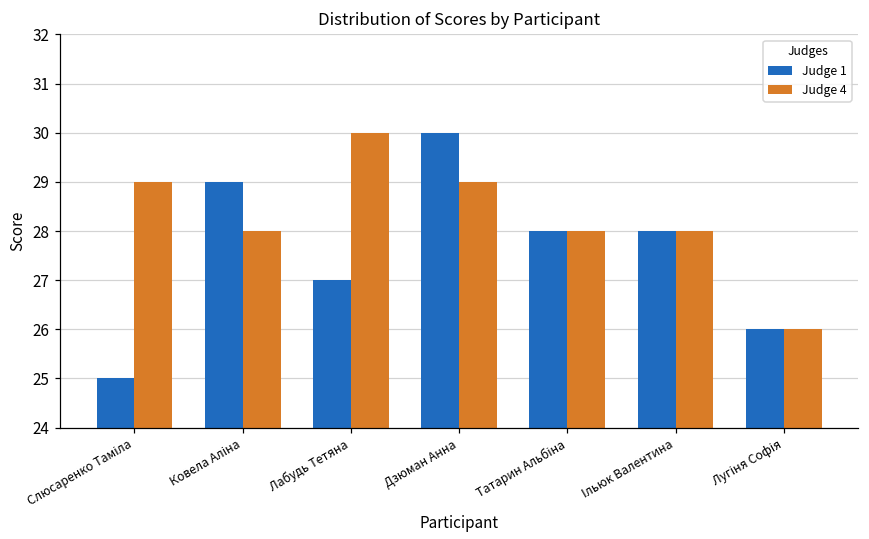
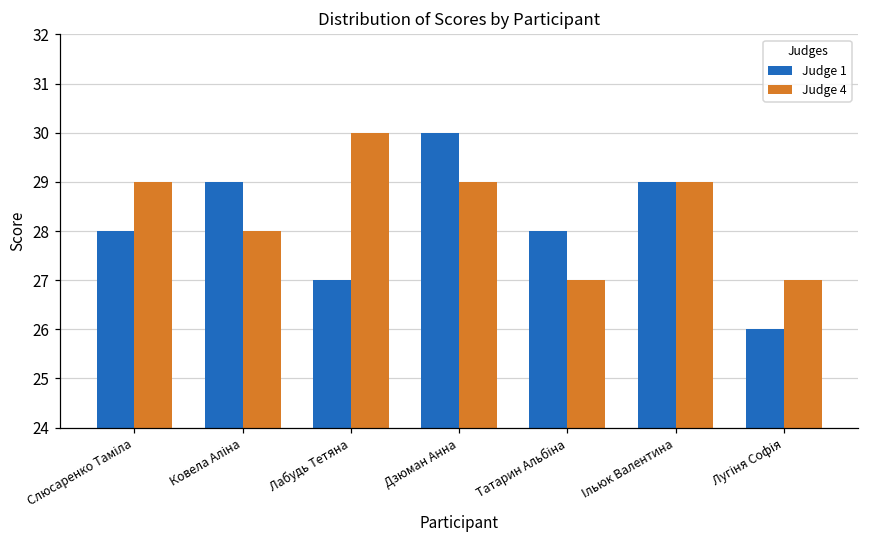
  {
    "Judge 1": {
-     "Слюсаренко Таміла": 25,
+     "Слюсаренко Таміла": 28,
      "Ковела Аліна": 29,
      "Лабудь Тетяна": 27,
      "Дзюман Анна": 30,
      "Татарин Альбіна": 28,
-     "Ільюк Валентина": 28,
+     "Ільюк Валентина": 29,
      "Лугіня Софія": 26
    },
    "Judge 4": {
      "Слюсаренко Таміла": 29,
      "Ковела Аліна": 28,
      "Лабудь Тетяна": 30,
      "Дзюман Анна": 29,
-     "Татарин Альбіна": 28,
-     "Ільюк Валентина": 28,
-     "Лугіня Софія": 26
+     "Татарин Альбіна": 27,
+     "Ільюк Валентина": 29,
+     "Лугіня Софія": 27
    }
  }
